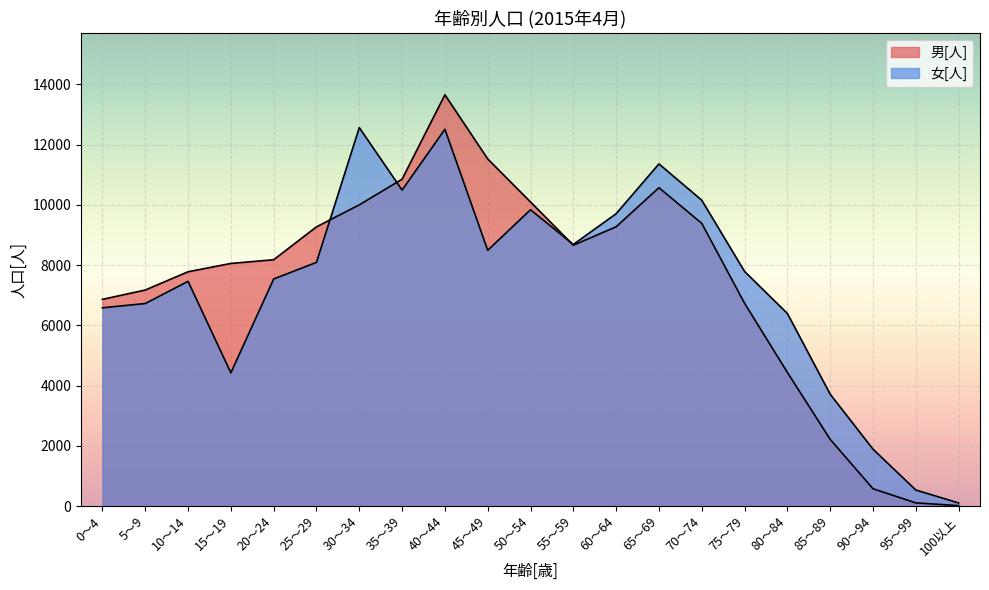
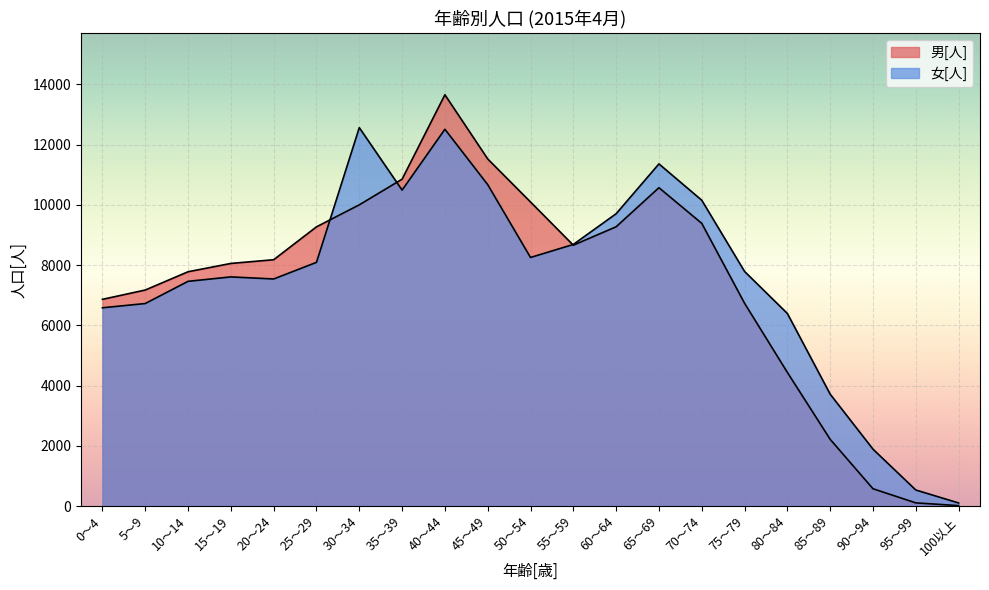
  {
    "男[人]": {
      "0～4": 6900,
      "5～9": 7200,
      "10～14": 7800,
      "15～19": 8100,
      "20～24": 8200,
      "25～29": 9300,
      "30～34": 10000,
      "35～39": 10800,
      "40～44": 13700,
      "45～49": 11500,
      "50～54": 10100,
      "60～64": 9300,
      "65～69": 10600,
      "70～74": 9400,
      "75～79": 6700,
      "80～84": 4400,
      "85～89": 2200,
      "90～94": 600,
      "95～99": 100,
      "100以上": 0
    },
    "女[人]": {
      "0～4": 6600,
      "5～9": 6700,
      "10～14": 7500,
-     "15～19": 4400,
+     "15～19": 7600,
      "20～24": 7500,
      "25～29": 8100,
      "30～34": 12600,
      "35～39": 10500,
      "40～44": 12500,
-     "45～49": 8500,
-     "50～54": 9800,
+     "45～49": 10700,
+     "50～54": 8300,
      "60～64": 9700,
      "65～69": 11400,
      "70～74": 10200,
      "75～79": 7800,
      "80～84": 6400,
      "85～89": 3700,
      "90～94": 1900,
      "95～99": 500,
      "100以上": 100
    }
  }
